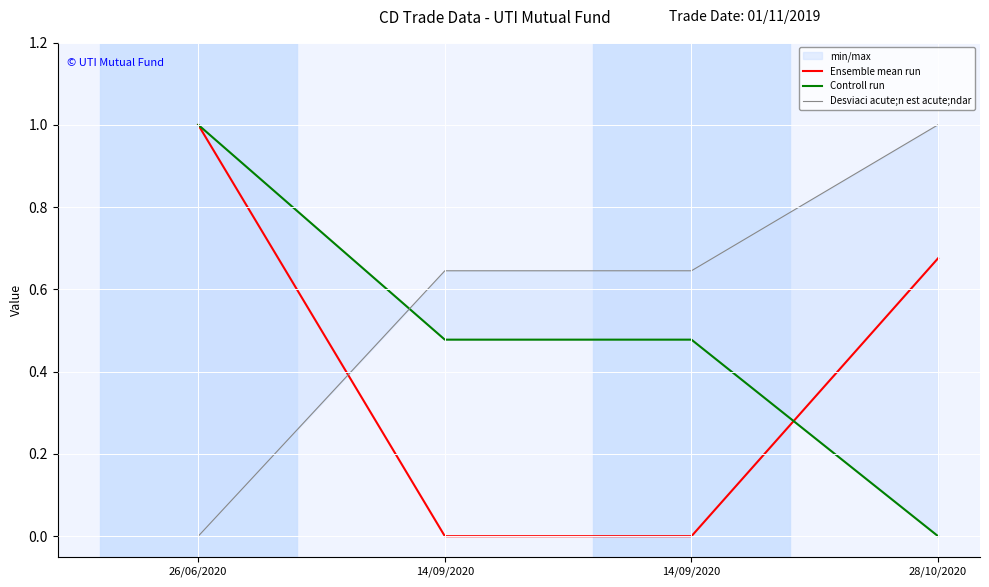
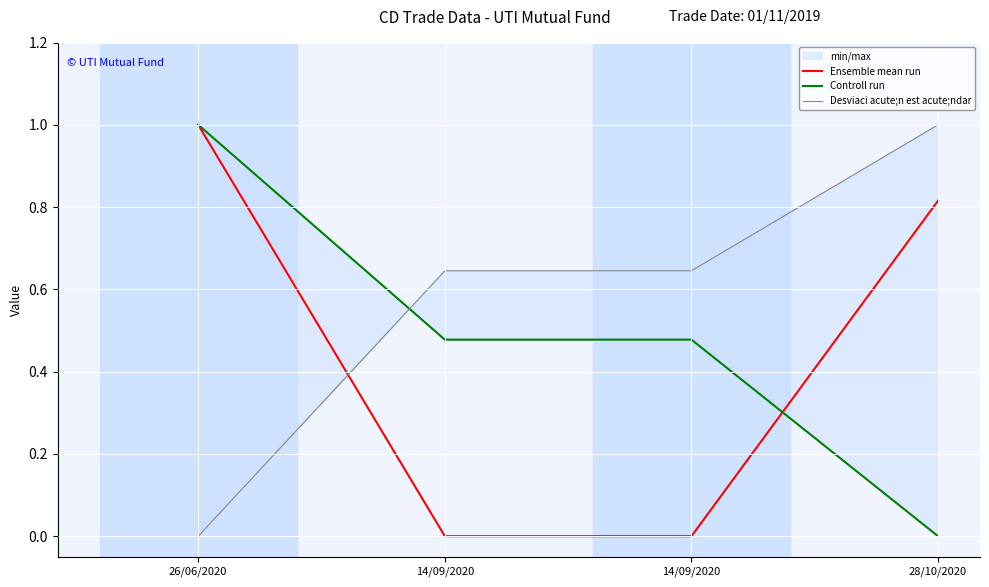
  {
    "Ensemble mean run": {
-     "28/10/2020": 0.68
+     "28/10/2020": 0.82
    },
    "Controll run": {
      "28/10/2020": 0.00
    },
    "Desviaci acute;n est acute;ndar": {
      "26/06/2020": 0.00
    }
  }
